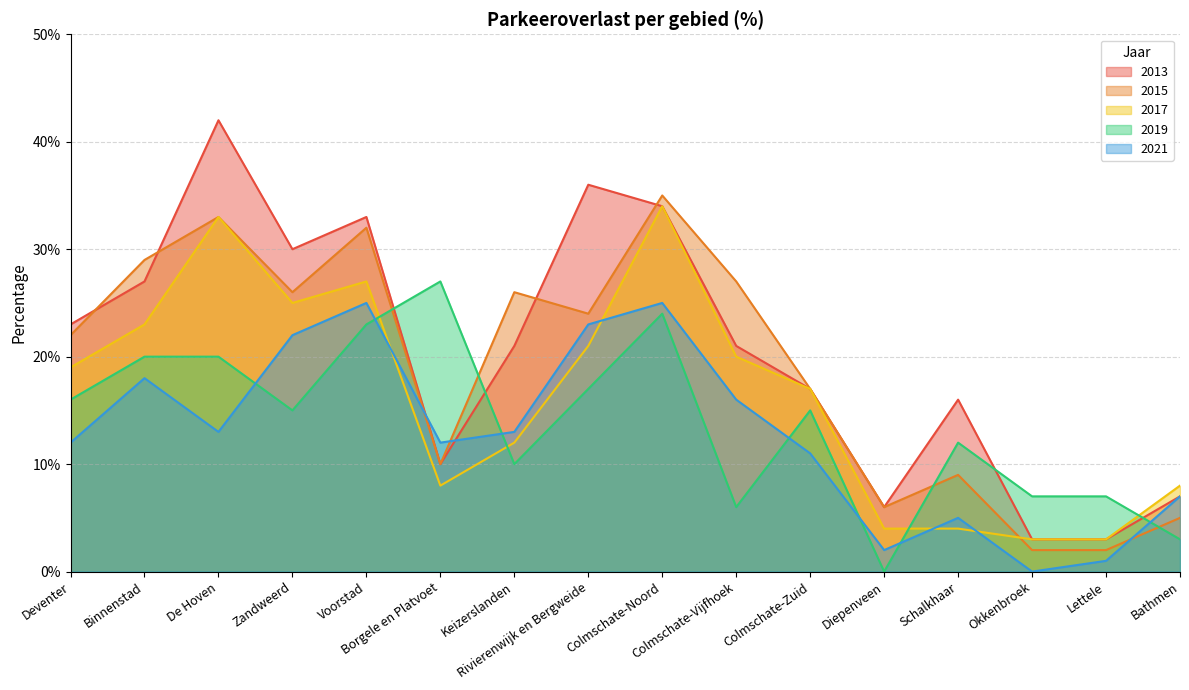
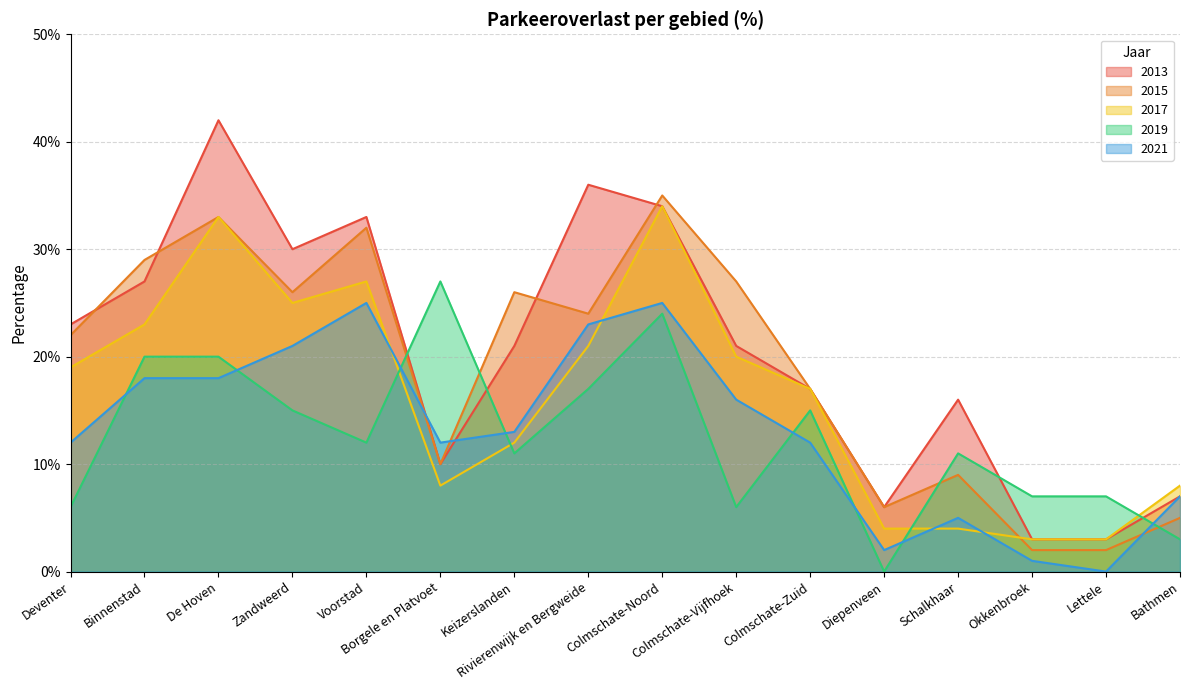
  {
    "2019": {
-     "Deventer": "16%",
+     "Deventer": "6%",
      "Binnenstad": "20%",
      "De Hoven": "20%",
      "Zandweerd": "15%",
-     "Voorstad": "23%",
+     "Voorstad": "12%",
      "Borgele en Platvoet": "27%",
-     "Keizerslanden": "10%",
+     "Keizerslanden": "11%",
      "Rivierenwijk en Bergweide": "17%",
      "Colmschate-Noord": "24%",
      "Colmschate-Vijfhoek": "6%",
      "Colmschate-Zuid": "15%",
      "Diepenveen": "0%",
-     "Schalkhaar": "12%",
+     "Schalkhaar": "11%",
      "Okkenbroek": "7%",
      "Lettele": "7%",
      "Bathmen": "3%"
    },
    "2021": {
      "Deventer": "12%",
      "Binnenstad": "18%",
-     "De Hoven": "13%",
-     "Zandweerd": "22%",
+     "De Hoven": "18%",
+     "Zandweerd": "21%",
      "Voorstad": "25%",
      "Borgele en Platvoet": "12%",
      "Keizerslanden": "13%",
      "Rivierenwijk en Bergweide": "23%",
      "Colmschate-Noord": "25%",
      "Colmschate-Vijfhoek": "16%",
-     "Colmschate-Zuid": "11%",
+     "Colmschate-Zuid": "12%",
      "Diepenveen": "2%",
      "Schalkhaar": "5%",
-     "Okkenbroek": "0%",
-     "Lettele": "1%"
+     "Okkenbroek": "1%",
+     "Lettele": "0%"
    }
  }
